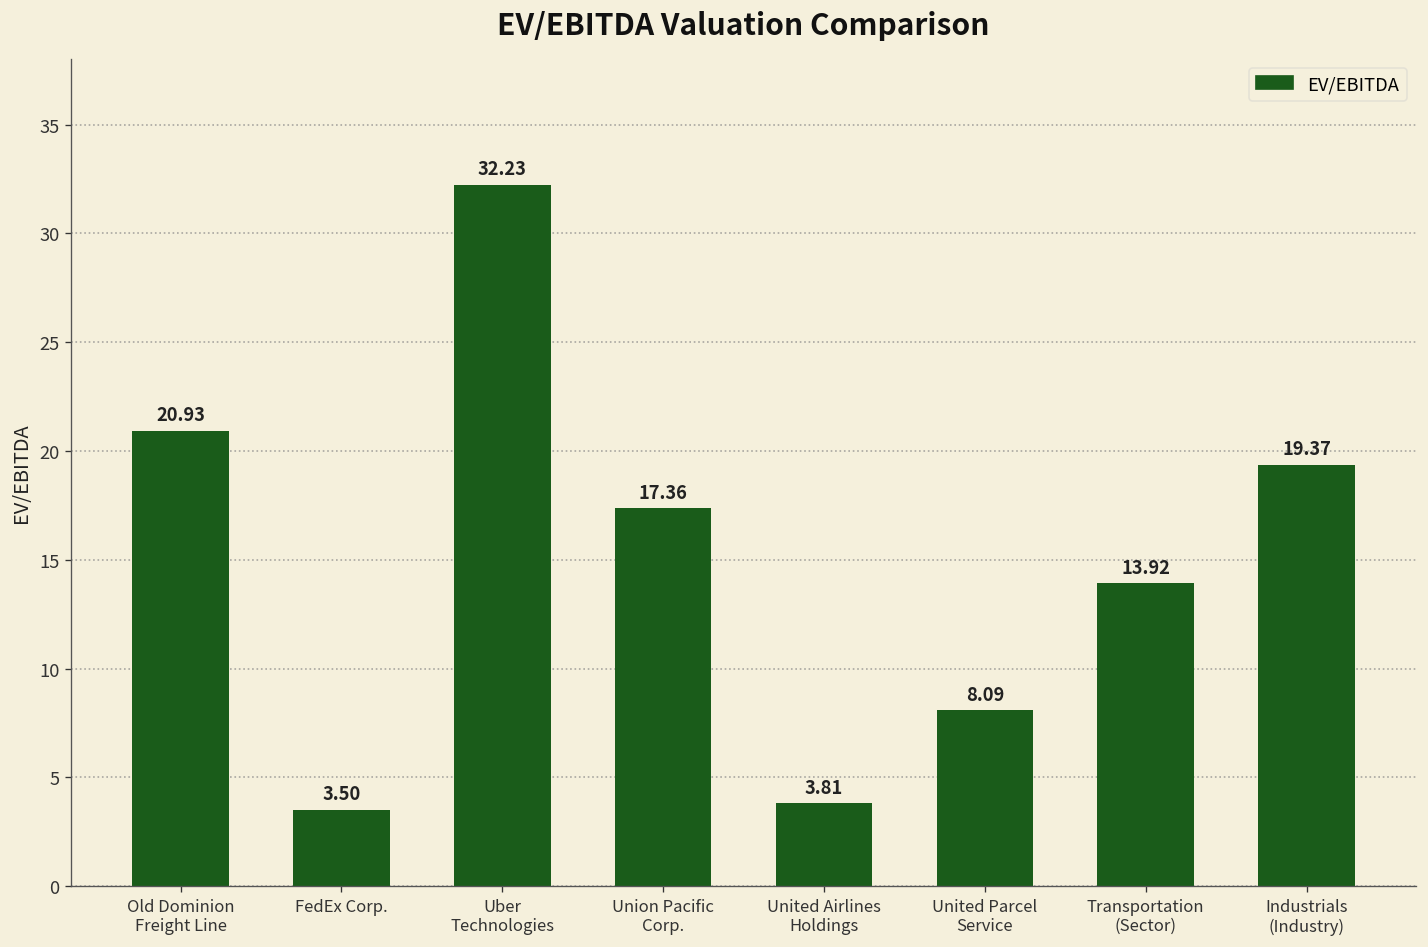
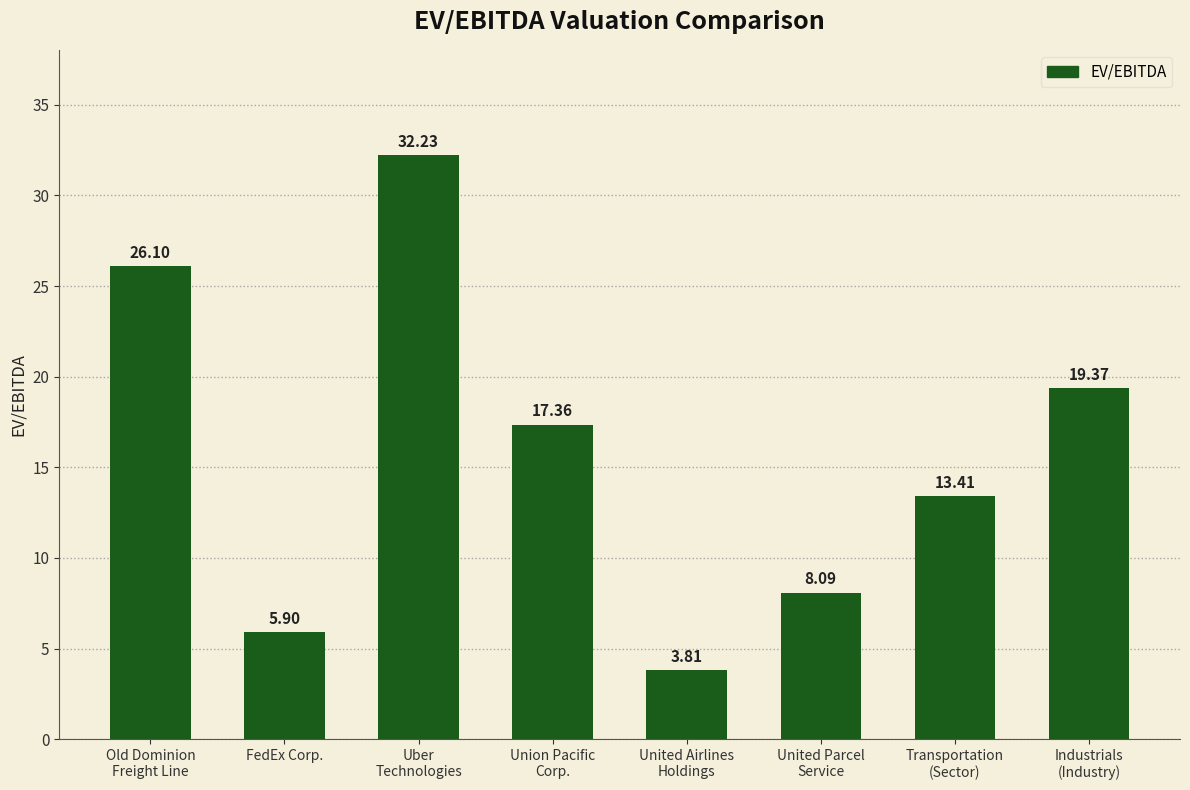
  {
-   "Old Dominion Freight Line": 20.93,
-   "FedEx Corp.": 3.50,
+   "Old Dominion Freight Line": 26.10,
+   "FedEx Corp.": 5.90,
    "Uber Technologies": 32.23,
    "Union Pacific Corp.": 17.36,
    "United Airlines Holdings": 3.81,
    "United Parcel Service": 8.09,
-   "Transportation (Sector)": 13.92,
+   "Transportation (Sector)": 13.41,
    "Industrials (Industry)": 19.37
  }
